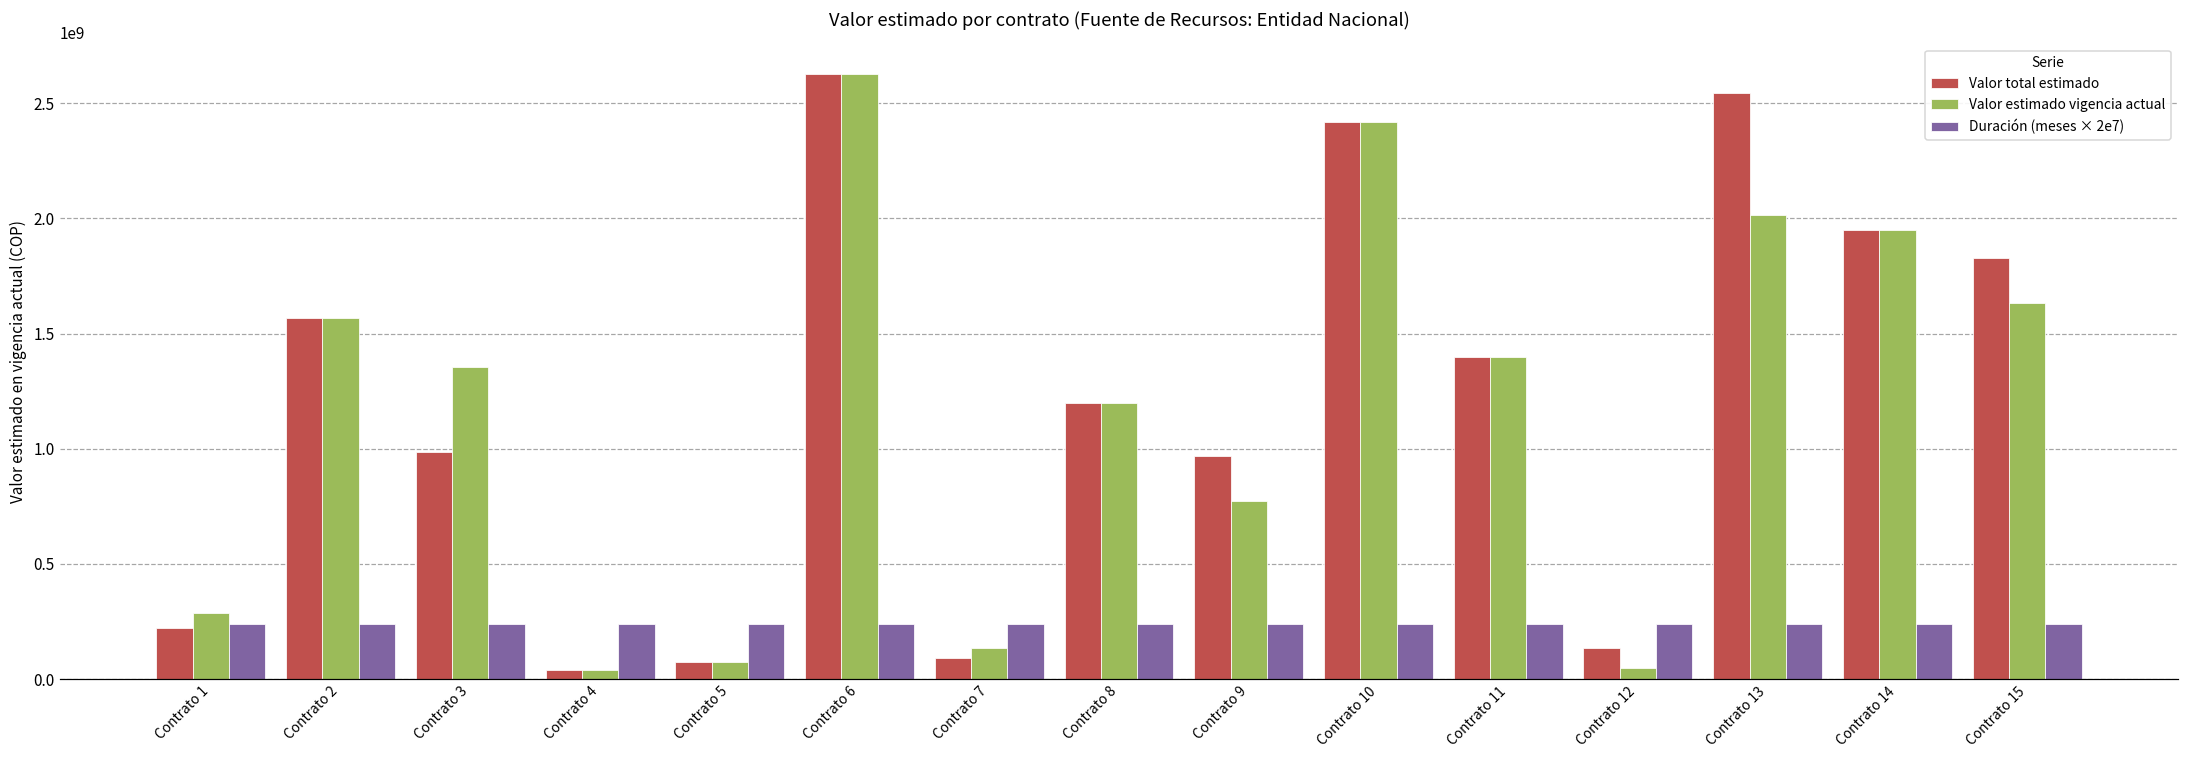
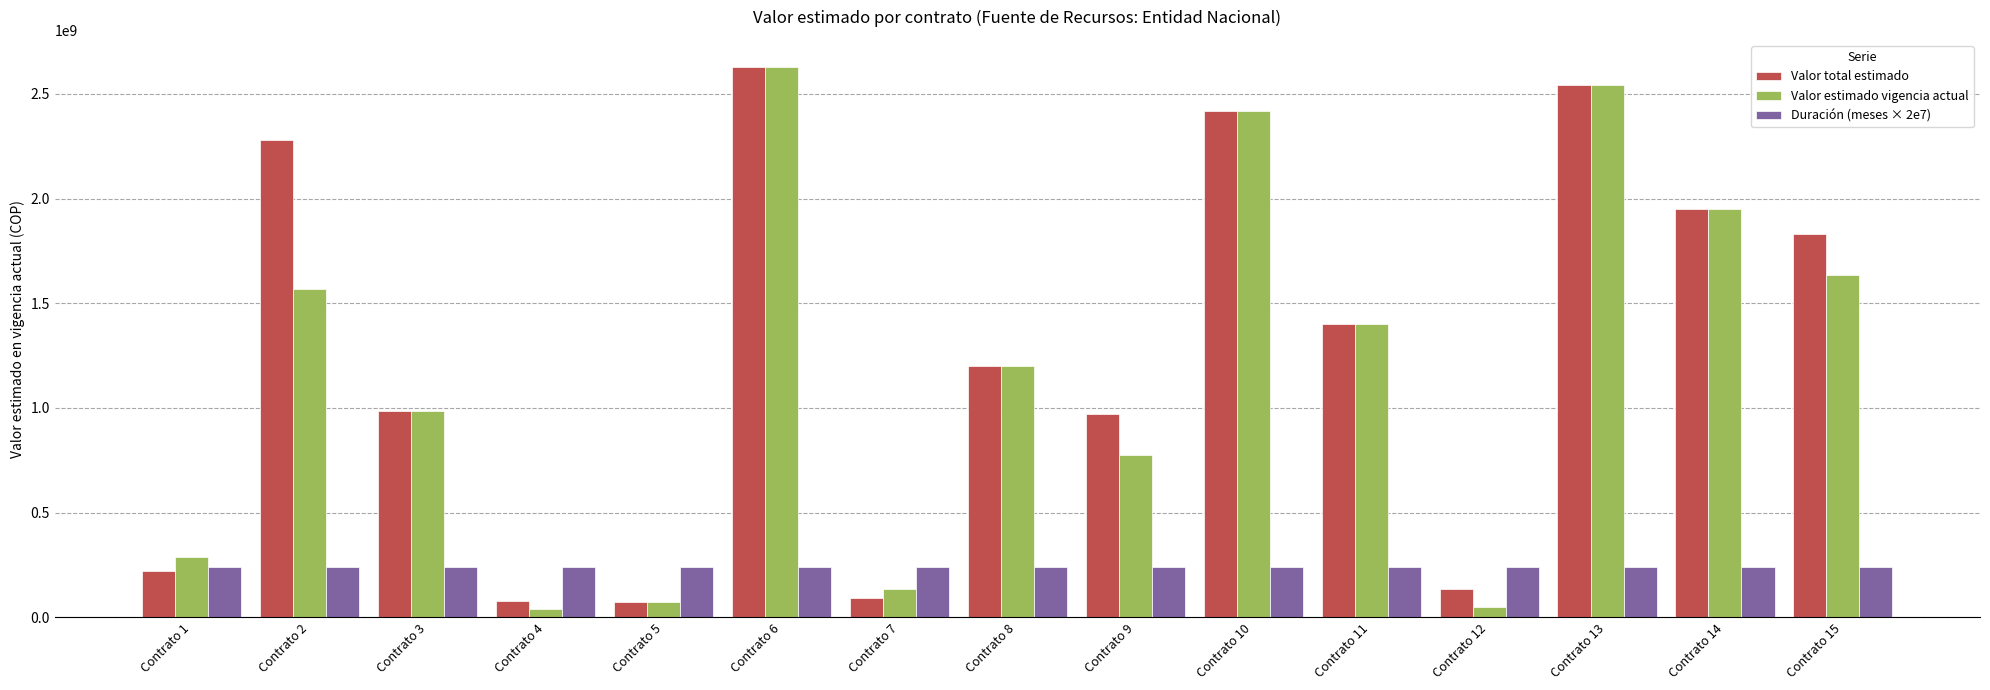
  {
    "Valor total estimado": {
      "Contrato 1": 220000000,
-     "Contrato 2": 1570000000,
+     "Contrato 2": 2280000000,
      "Contrato 3": 990000000,
-     "Contrato 4": 40000000,
+     "Contrato 4": 80000000,
      "Contrato 5": 70000000,
      "Contrato 6": 2630000000,
      "Contrato 7": 90000000,
      "Contrato 8": 1200000000,
      "Contrato 9": 970000000,
      "Contrato 10": 2420000000,
      "Contrato 11": 1400000000,
      "Contrato 12": 140000000,
      "Contrato 13": 2540000000,
      "Contrato 14": 1950000000,
      "Contrato 15": 1830000000
    },
    "Valor estimado vigencia actual": {
      "Contrato 1": 290000000,
      "Contrato 2": 1570000000,
-     "Contrato 3": 1360000000,
+     "Contrato 3": 990000000,
      "Contrato 4": 40000000,
      "Contrato 5": 70000000,
      "Contrato 6": 2630000000,
      "Contrato 7": 140000000,
      "Contrato 8": 1200000000,
      "Contrato 9": 770000000,
      "Contrato 10": 2420000000,
      "Contrato 11": 1400000000,
      "Contrato 12": 50000000,
-     "Contrato 13": 2010000000,
+     "Contrato 13": 2540000000,
      "Contrato 14": 1950000000,
      "Contrato 15": 1630000000
    },
    "Duración (meses × 2e7)": {
      "Contrato 1": 240000000,
      "Contrato 2": 240000000,
      "Contrato 3": 240000000,
      "Contrato 4": 240000000,
      "Contrato 5": 240000000,
      "Contrato 6": 240000000,
      "Contrato 7": 240000000,
      "Contrato 8": 240000000,
      "Contrato 9": 240000000,
      "Contrato 10": 240000000,
      "Contrato 11": 240000000,
      "Contrato 12": 240000000,
      "Contrato 13": 240000000,
      "Contrato 14": 240000000,
      "Contrato 15": 240000000
    }
  }
